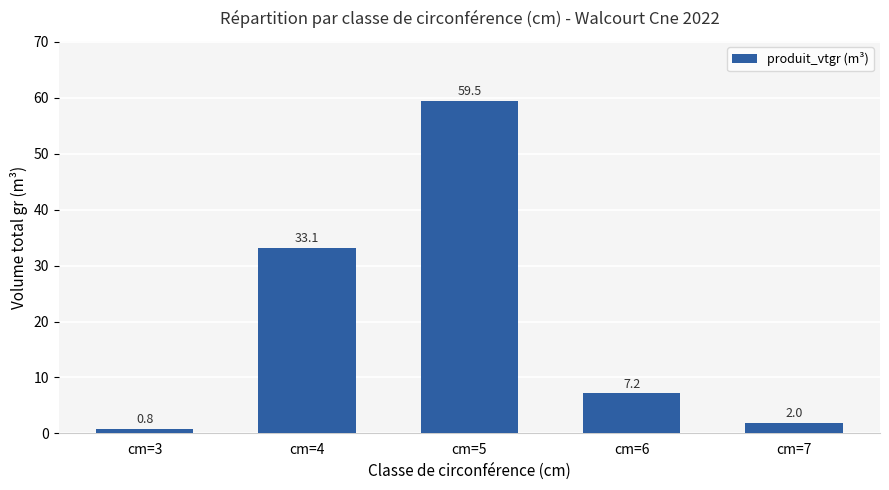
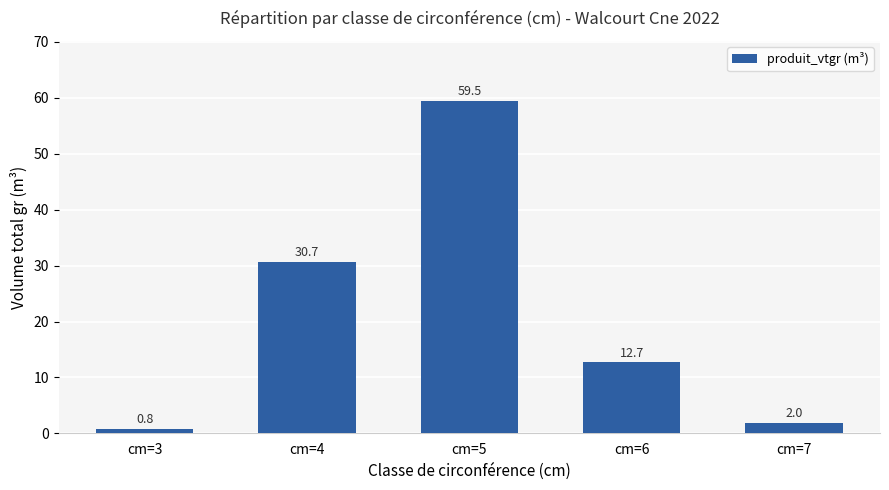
  {
    "cm=3": 0.8,
-   "cm=4": 33.1,
+   "cm=4": 30.7,
    "cm=5": 59.5,
-   "cm=6": 7.2,
+   "cm=6": 12.7,
    "cm=7": 2.0
  }
